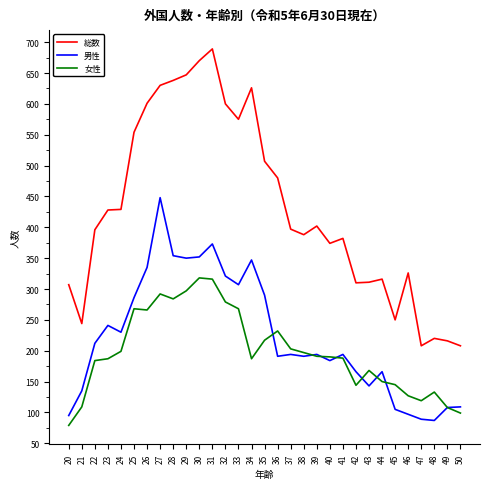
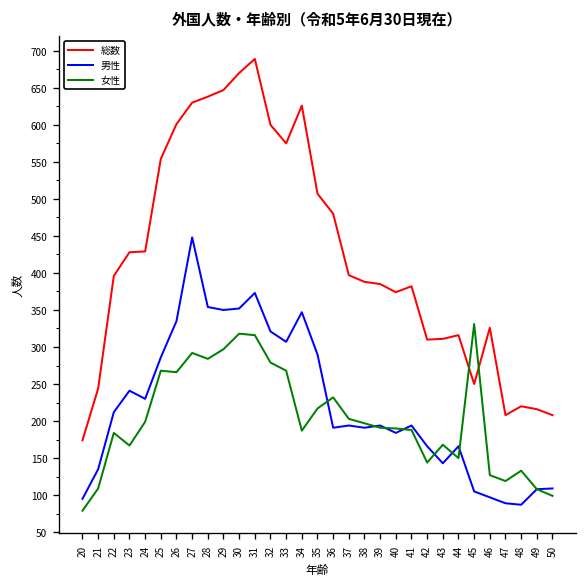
  {
    "総数": {
-     "20": 310,
+     "20": 170,
      "21": 240,
      "22": 400,
      "23": 430,
      "24": 430,
      "25": 550,
      "26": 600,
      "27": 630,
      "28": 640,
      "29": 650,
      "30": 670,
      "31": 690,
      "32": 600,
      "33": 580,
      "34": 630,
      "35": 510,
      "36": 480,
      "37": 400,
      "38": 390,
-     "39": 400,
+     "39": 390,
      "40": 370,
      "41": 380,
      "42": 310,
      "43": 310,
      "44": 320,
      "45": 250,
      "46": 330,
      "47": 210,
      "48": 220,
      "49": 220,
      "50": 210
    },
    "男性": {
      "20": 100,
      "21": 140,
      "22": 210,
      "23": 240,
      "24": 230,
      "25": 290,
      "26": 340,
      "27": 450,
      "28": 350,
      "29": 350,
      "30": 350,
      "31": 370,
      "32": 320,
      "33": 310,
      "34": 350,
      "35": 290,
      "36": 190,
      "37": 190,
      "38": 190,
      "40": 180,
      "41": 190,
      "42": 170,
      "43": 140,
      "44": 170,
      "45": 110,
      "46": 100,
      "47": 90,
      "48": 90,
      "50": 110
    },
    "女性": {
      "20": 80,
      "21": 110,
      "22": 180,
-     "23": 190,
+     "23": 170,
      "24": 200,
      "25": 270,
      "26": 270,
      "27": 290,
      "28": 280,
      "29": 300,
      "30": 320,
      "31": 320,
      "32": 280,
      "33": 270,
      "34": 190,
      "35": 220,
      "36": 230,
      "37": 200,
      "38": 200,
      "40": 190,
      "41": 190,
      "42": 140,
      "43": 170,
      "44": 150,
-     "45": 150,
+     "45": 330,
      "46": 130,
      "47": 120,
      "48": 130,
      "50": 100
    }
  }
